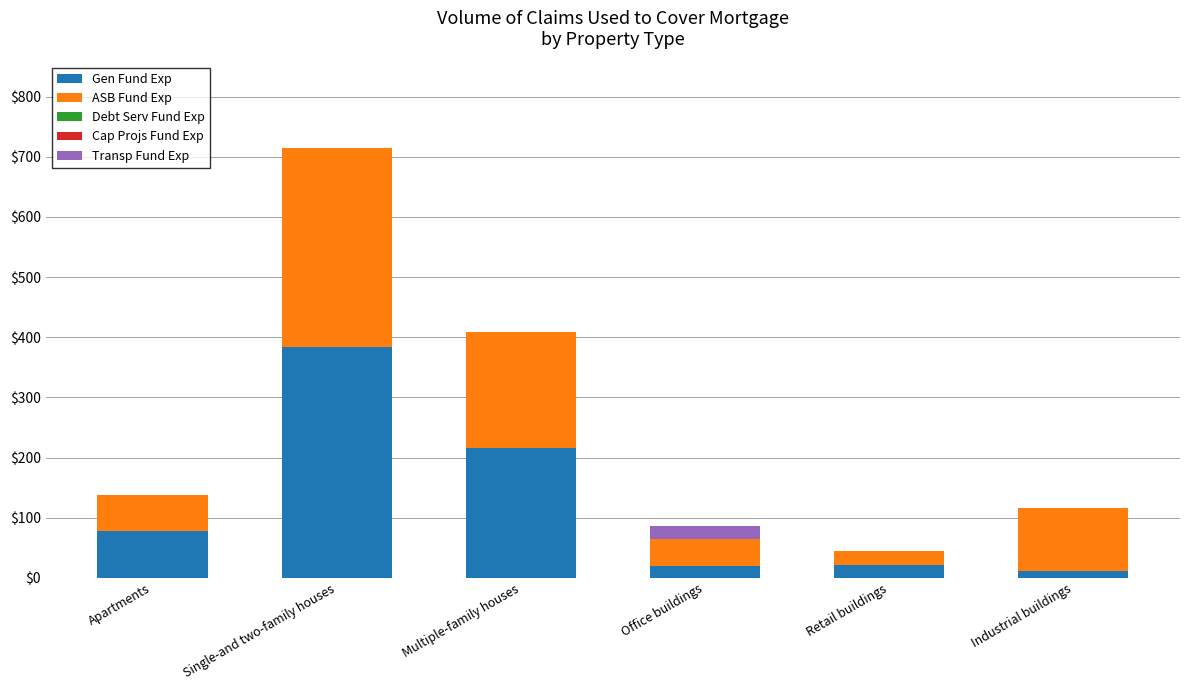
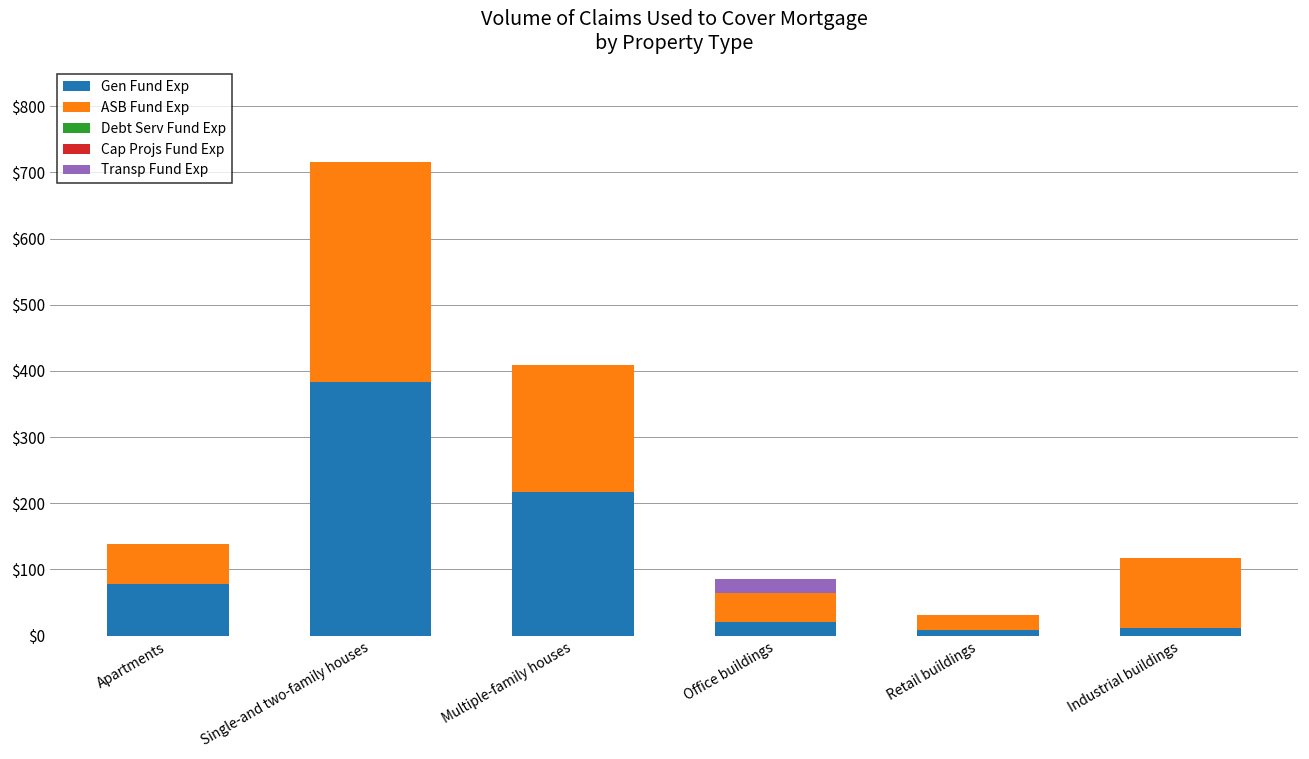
  {
    "Gen Fund Exp": {
      "Apartments": "$80",
      "Single-and two-family houses": "$380",
      "Multiple-family houses": "$220",
      "Office buildings": "$20",
-     "Retail buildings": "$20",
+     "Retail buildings": "$10",
      "Industrial buildings": "$10"
    },
    "Transp Fund Exp": {
      "Apartments": "$0",
      "Single-and two-family houses": "$0",
      "Multiple-family houses": "$0",
      "Office buildings": "$20",
      "Retail buildings": "$0",
      "Industrial buildings": "$0"
    }
  }
